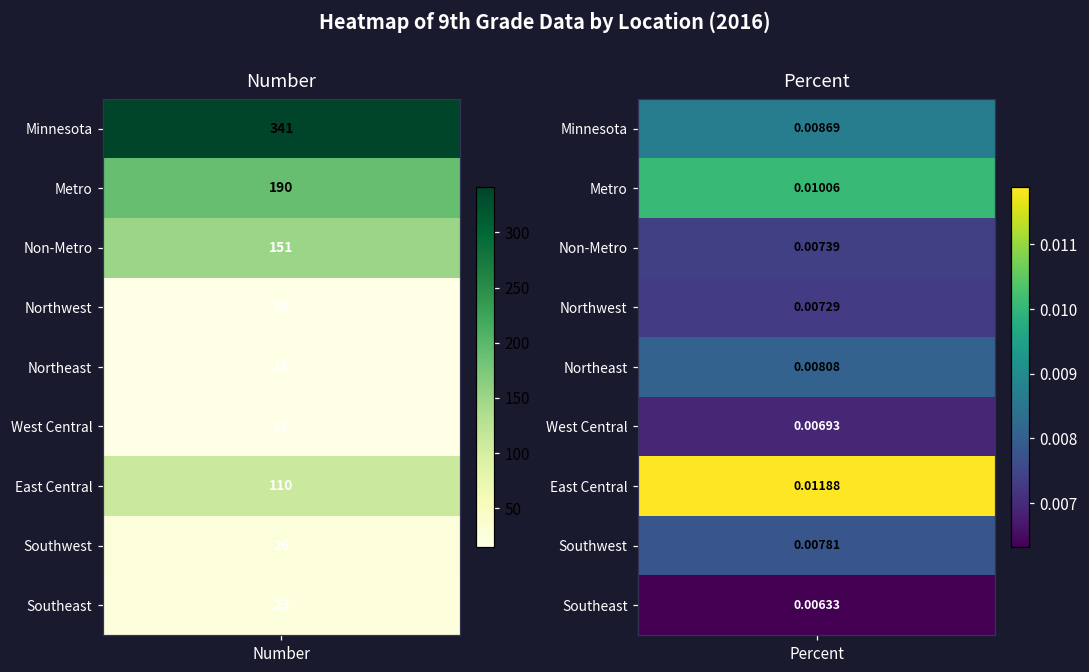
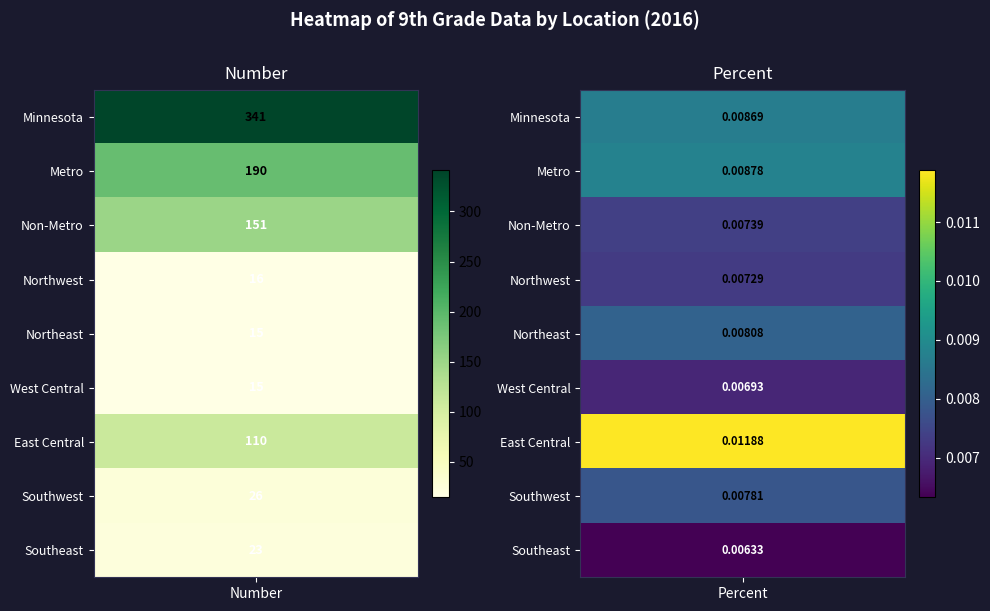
  {
    "Number": {
      "Minnesota": {
        "Number": 341
      },
      "Metro": {
        "Number": 190
      },
      "Non-Metro": {
        "Number": 151
      },
      "East Central": {
        "Number": 110
      }
    },
    "Percent": {
      "Minnesota": {
        "Percent": 0.00869
      },
      "Metro": {
-       "Percent": 0.01006
+       "Percent": 0.00878
      },
      "Non-Metro": {
        "Percent": 0.00739
      },
      "Northwest": {
        "Percent": 0.00729
      },
      "Northeast": {
        "Percent": 0.00808
      },
      "West Central": {
        "Percent": 0.00693
      },
      "East Central": {
        "Percent": 0.01188
      },
      "Southwest": {
        "Percent": 0.00781
      },
      "Southeast": {
        "Percent": 0.00633
      }
    }
  }
